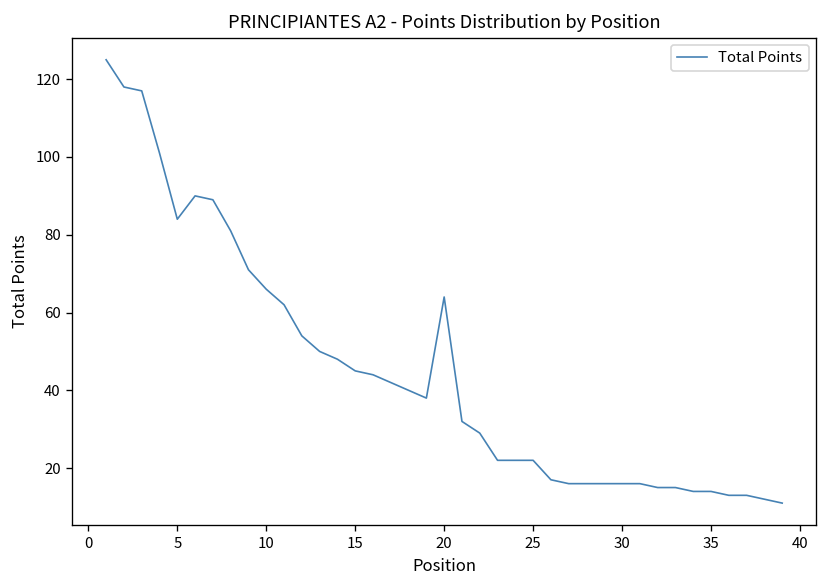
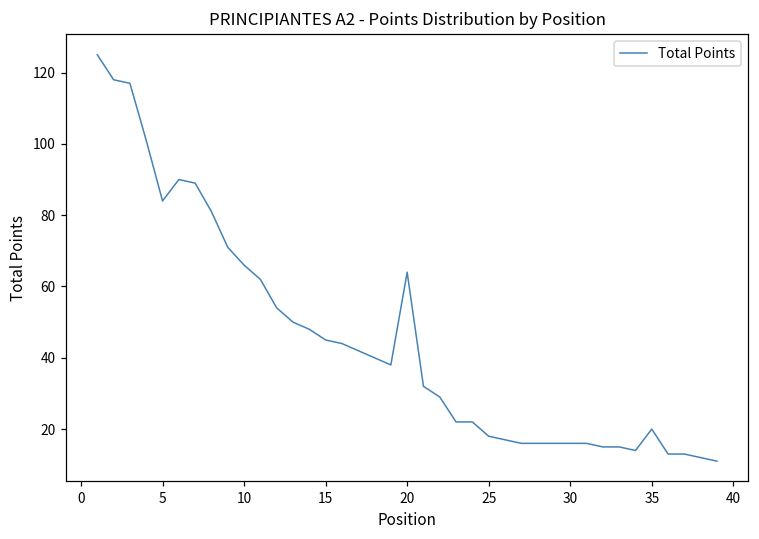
  {
    "5": 84,
    "10": 66,
    "15": 45,
    "20": 64,
-   "25": 22,
+   "25": 18,
    "30": 16,
-   "35": 14
+   "35": 20
  }
